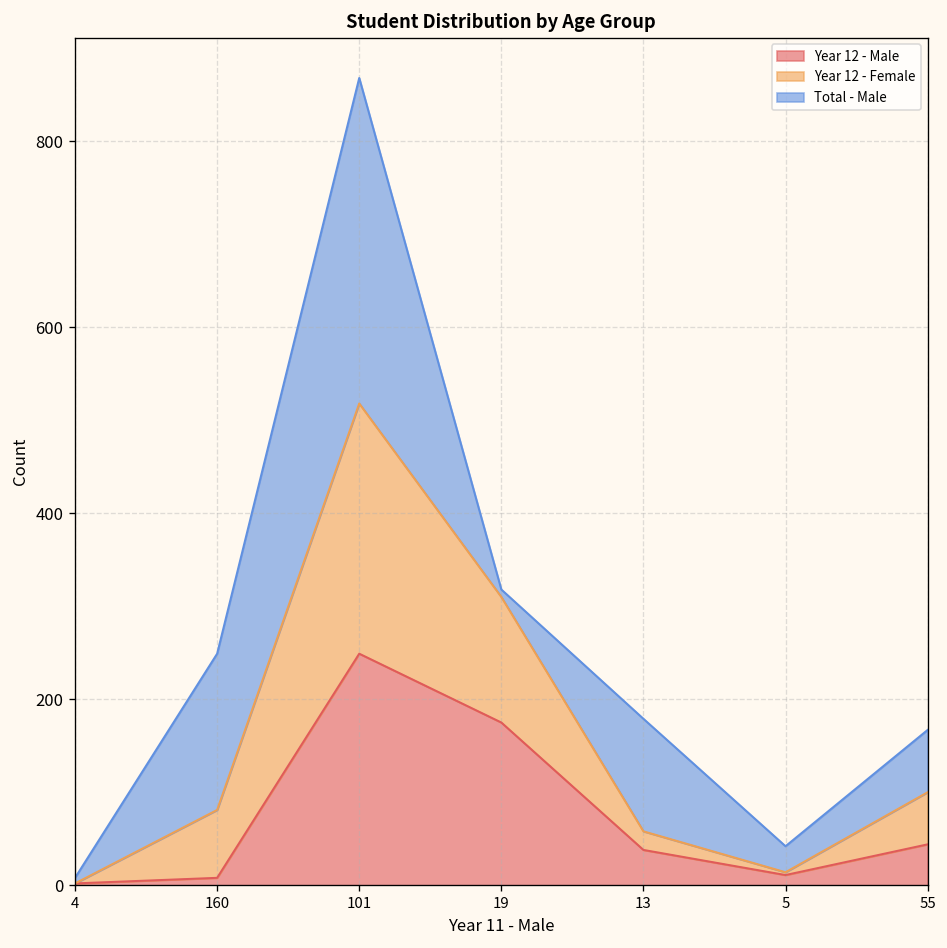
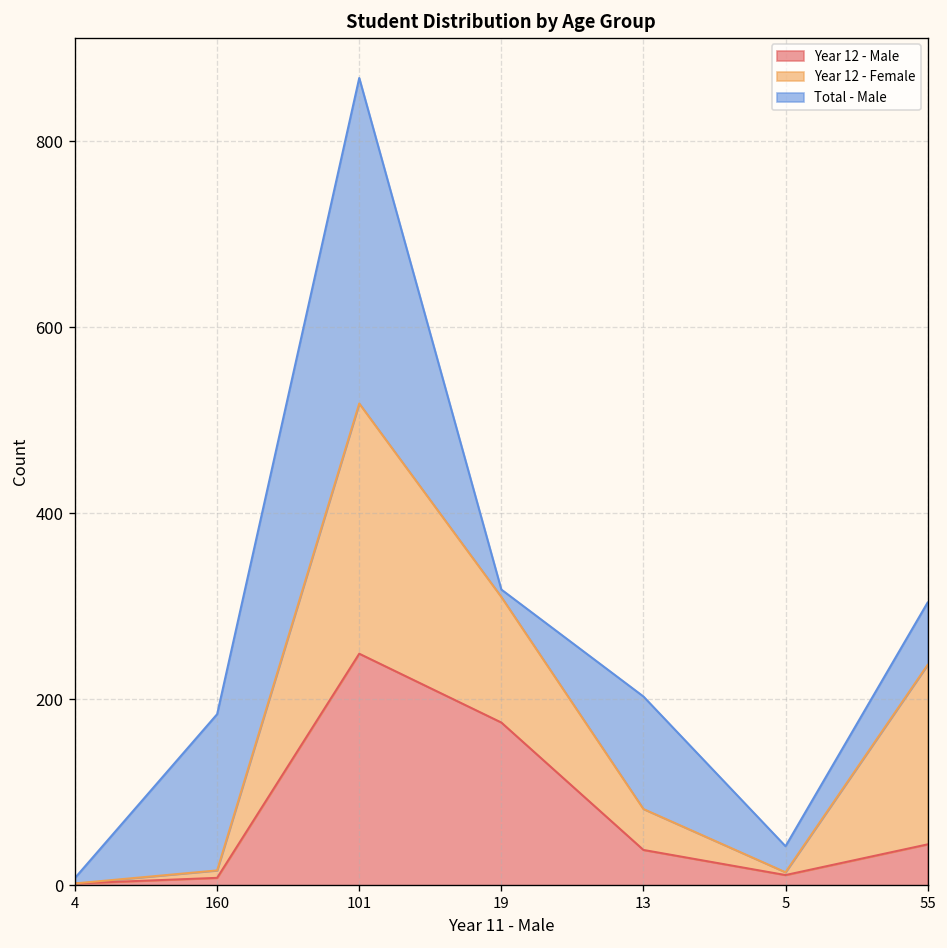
  {
    "Year 12 - Male": {
      "160": 10,
      "101": 250,
      "19": 180,
      "13": 40,
      "55": 40
    },
    "Year 12 - Female": {
-     "160": 70,
+     "160": 10,
      "101": 270,
      "19": 140,
-     "13": 20,
-     "55": 60
+     "13": 40,
+     "55": 190
    },
    "Total - Male": {
      "4": 10,
      "160": 170,
      "101": 350,
      "19": 10,
      "13": 120,
      "5": 30,
      "55": 70
    }
  }
